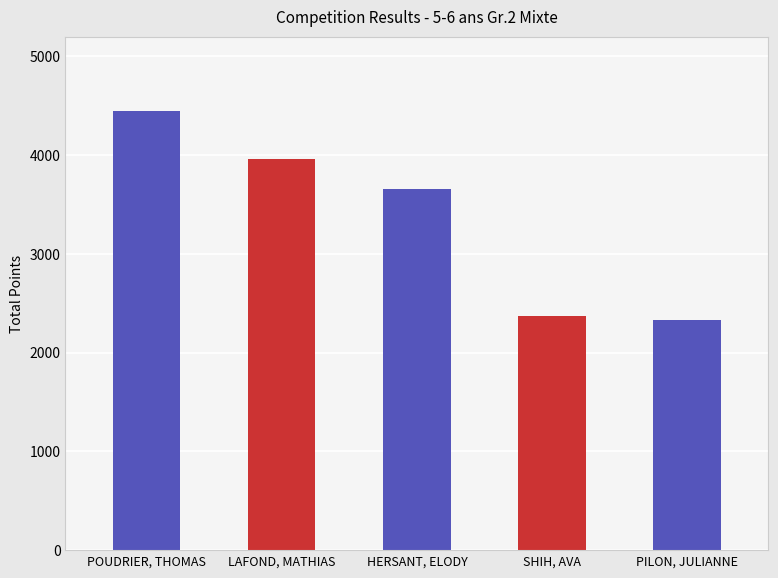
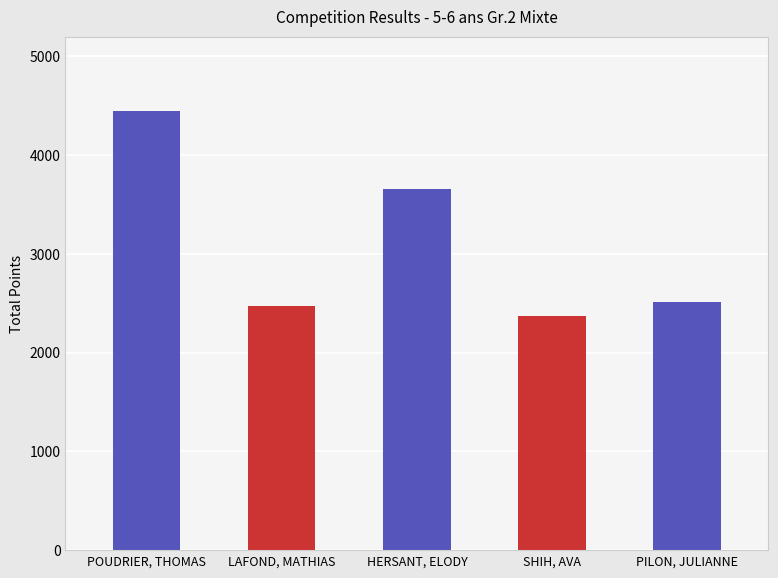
  {
    "POUDRIER, THOMAS": 4400,
-   "LAFOND, MATHIAS": 4000,
+   "LAFOND, MATHIAS": 2500,
    "HERSANT, ELODY": 3700,
    "SHIH, AVA": 2400,
-   "PILON, JULIANNE": 2300
+   "PILON, JULIANNE": 2500
  }
